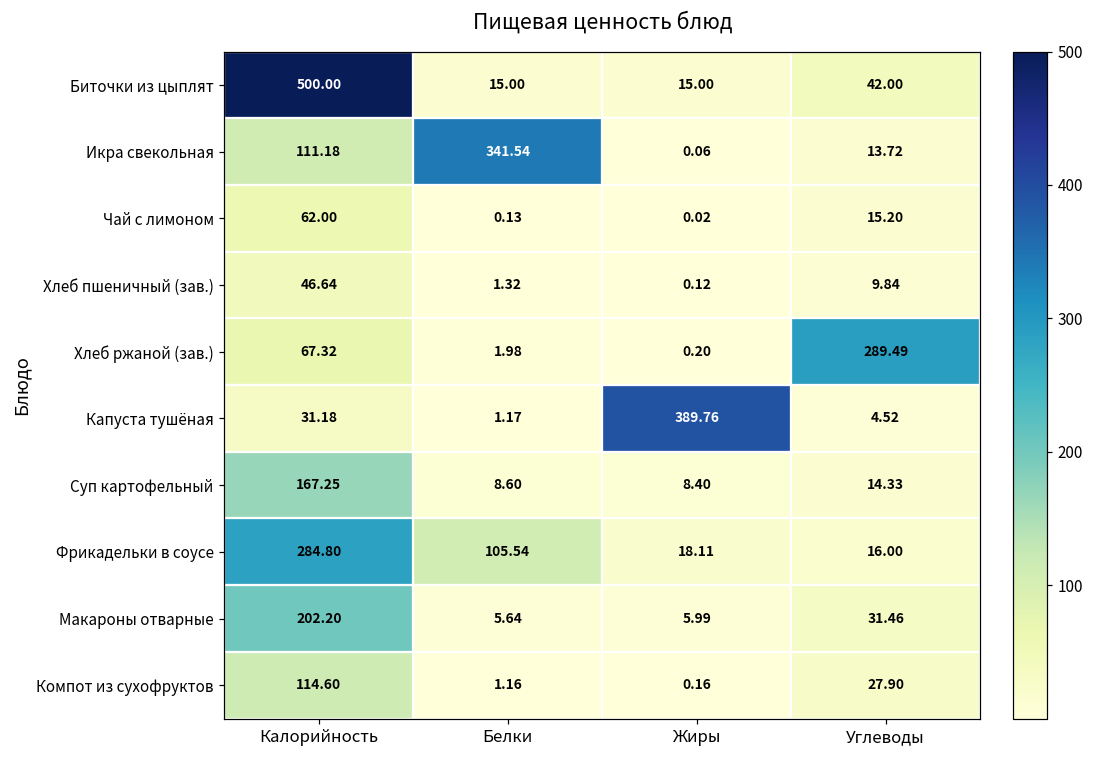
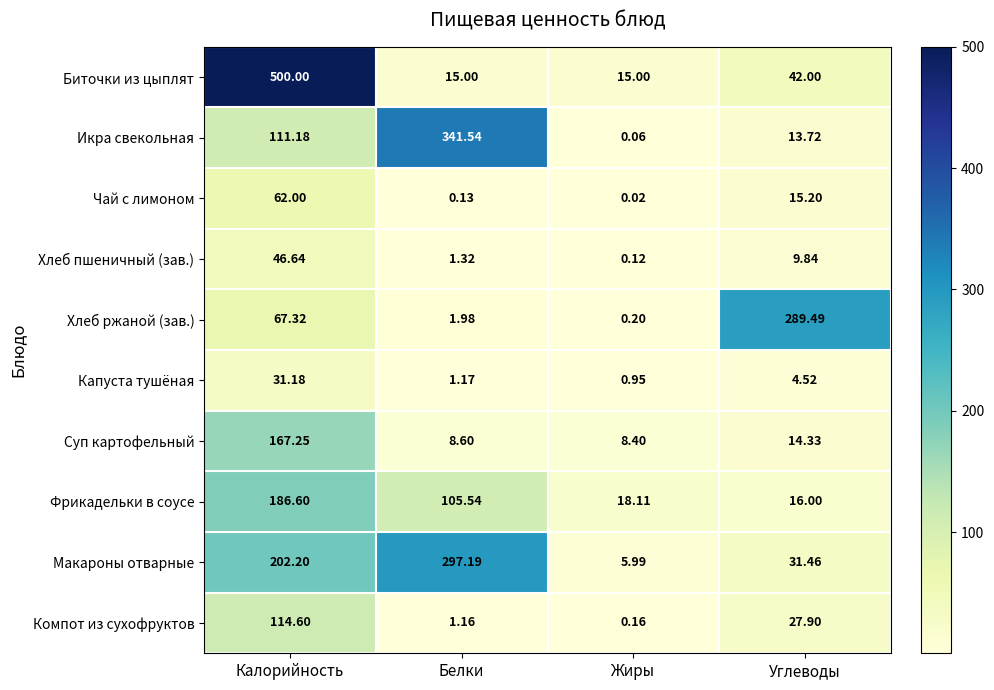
  {
    "Биточки из цыплят": {
      "Калорийность": 500.00,
      "Белки": 15.00,
      "Жиры": 15.00,
      "Углеводы": 42.00
    },
    "Икра свекольная": {
      "Калорийность": 111.18,
      "Белки": 341.54,
      "Жиры": 0.06,
      "Углеводы": 13.72
    },
    "Чай с лимоном": {
      "Калорийность": 62.00,
      "Белки": 0.13,
      "Жиры": 0.02,
      "Углеводы": 15.20
    },
    "Хлеб пшеничный (зав.)": {
      "Калорийность": 46.64,
      "Белки": 1.32,
      "Жиры": 0.12,
      "Углеводы": 9.84
    },
    "Хлеб ржаной (зав.)": {
      "Калорийность": 67.32,
      "Белки": 1.98,
      "Жиры": 0.20,
      "Углеводы": 289.49
    },
    "Капуста тушёная": {
      "Калорийность": 31.18,
      "Белки": 1.17,
-     "Жиры": 389.76,
+     "Жиры": 0.95,
      "Углеводы": 4.52
    },
    "Суп картофельный": {
      "Калорийность": 167.25,
      "Белки": 8.60,
      "Жиры": 8.40,
      "Углеводы": 14.33
    },
    "Фрикадельки в соусе": {
-     "Калорийность": 284.80,
+     "Калорийность": 186.60,
      "Белки": 105.54,
      "Жиры": 18.11,
      "Углеводы": 16.00
    },
    "Макароны отварные": {
      "Калорийность": 202.20,
-     "Белки": 5.64,
+     "Белки": 297.19,
      "Жиры": 5.99,
      "Углеводы": 31.46
    },
    "Компот из сухофруктов": {
      "Калорийность": 114.60,
      "Белки": 1.16,
      "Жиры": 0.16,
      "Углеводы": 27.90
    }
  }
